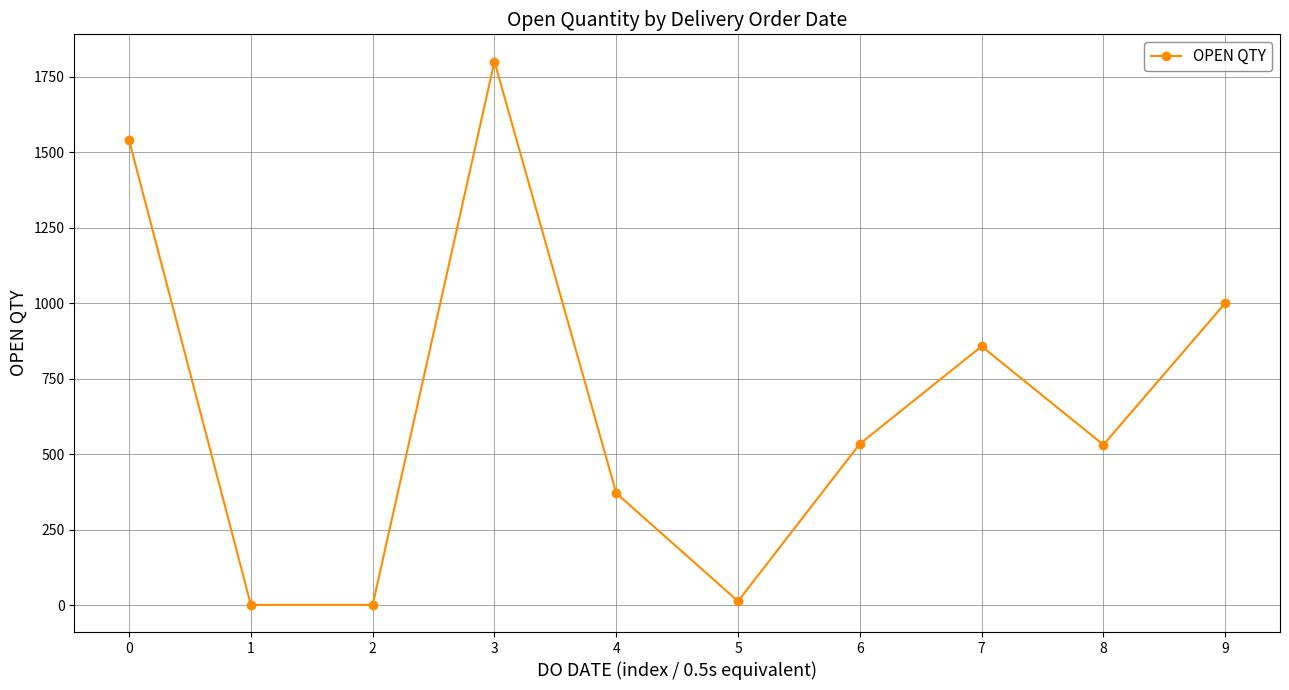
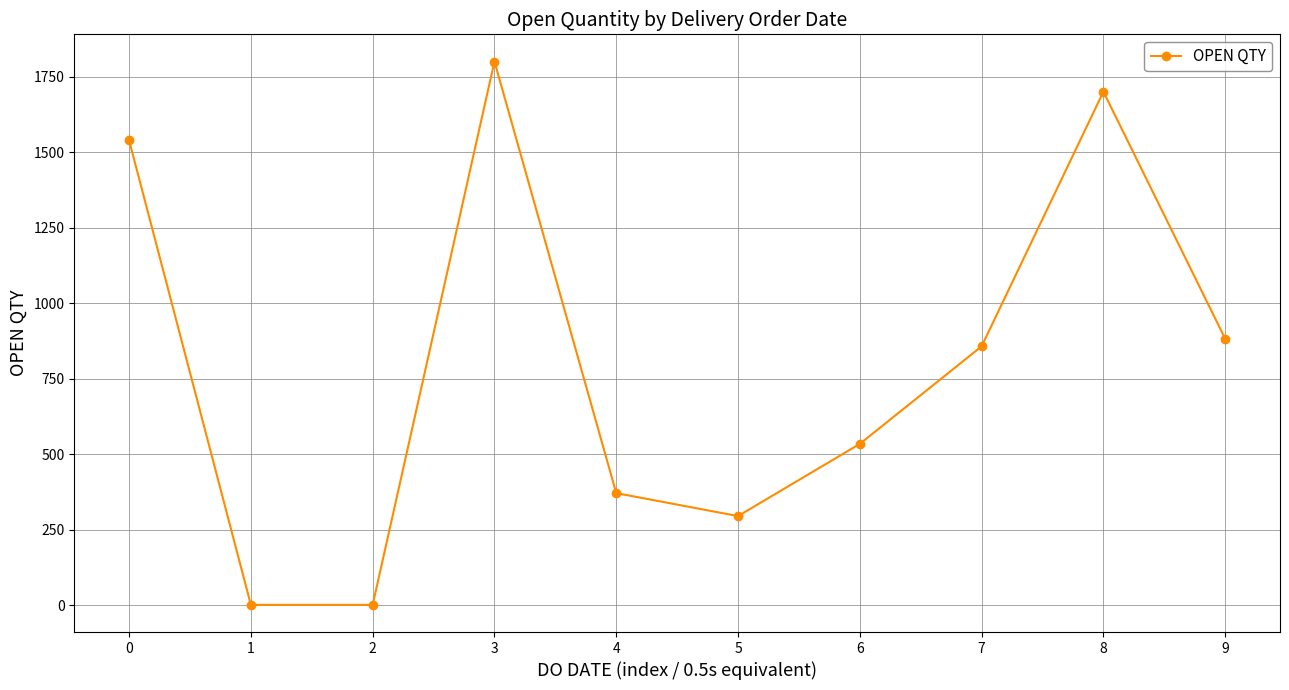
  {
    "0": 1540,
    "1": 0,
    "2": 0,
    "3": 1800,
    "4": 370,
-   "5": 10,
+   "5": 300,
    "6": 530,
    "7": 860,
-   "8": 530,
-   "9": 1000
+   "8": 1700,
+   "9": 880
  }
